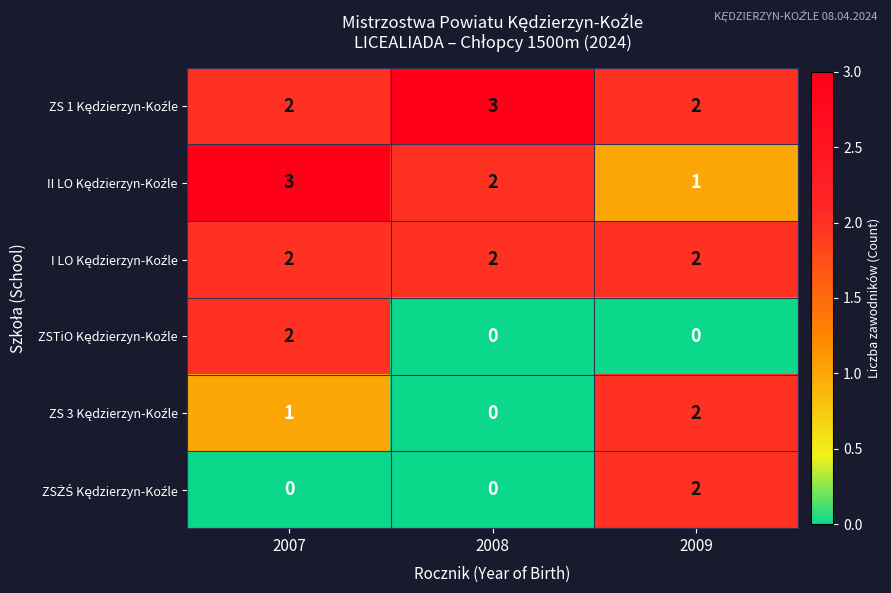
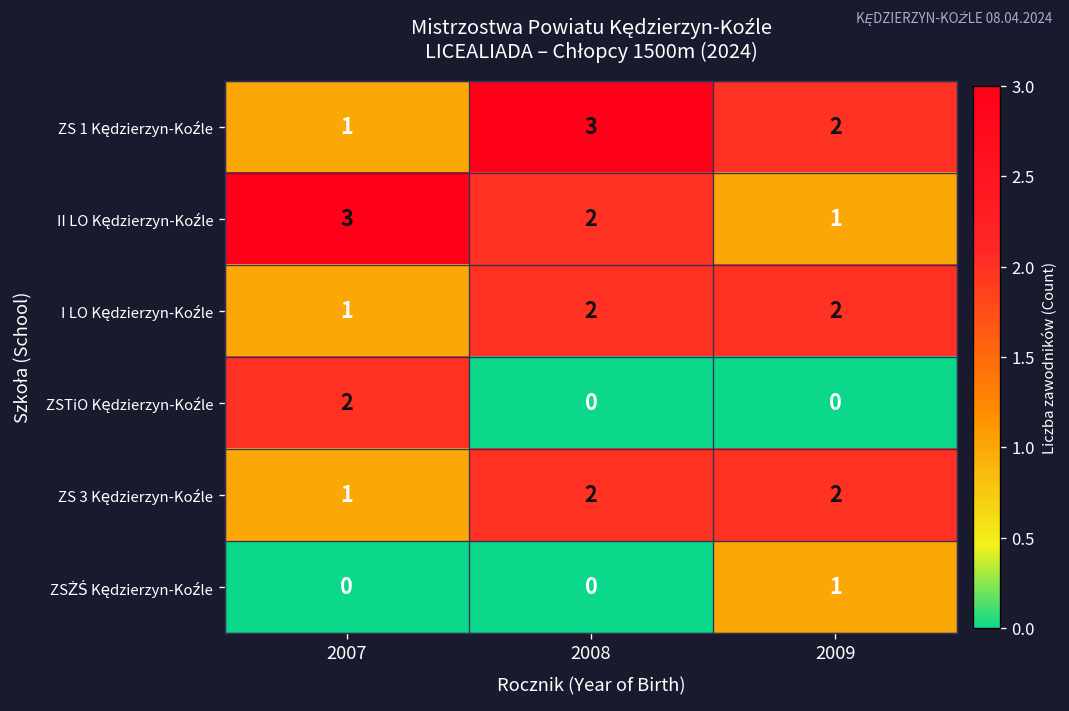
  {
    "ZS 1 Kędzierzyn-Koźle": {
-     "2007": 2,
+     "2007": 1,
      "2008": 3,
      "2009": 2
    },
    "II LO Kędzierzyn-Koźle": {
      "2007": 3,
      "2008": 2,
      "2009": 1
    },
    "I LO Kędzierzyn-Koźle": {
-     "2007": 2,
+     "2007": 1,
      "2008": 2,
      "2009": 2
    },
    "ZSTiO Kędzierzyn-Koźle": {
      "2007": 2,
      "2008": 0,
      "2009": 0
    },
    "ZS 3 Kędzierzyn-Koźle": {
      "2007": 1,
-     "2008": 0,
+     "2008": 2,
      "2009": 2
    },
    "ZSŻŚ Kędzierzyn-Koźle": {
      "2007": 0,
      "2008": 0,
-     "2009": 2
+     "2009": 1
    }
  }
